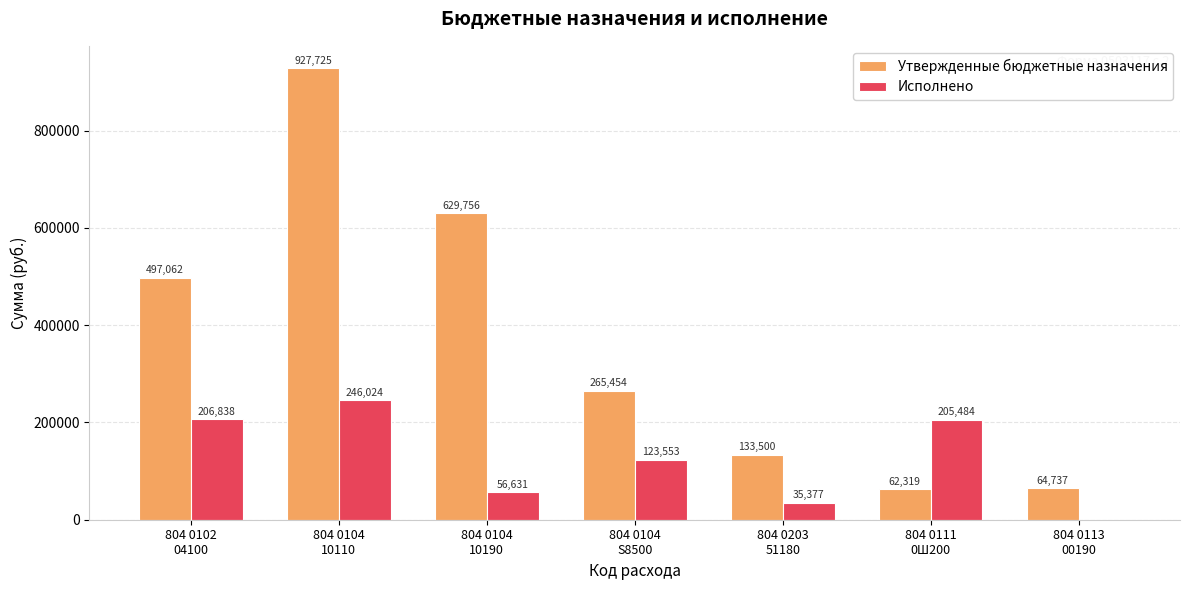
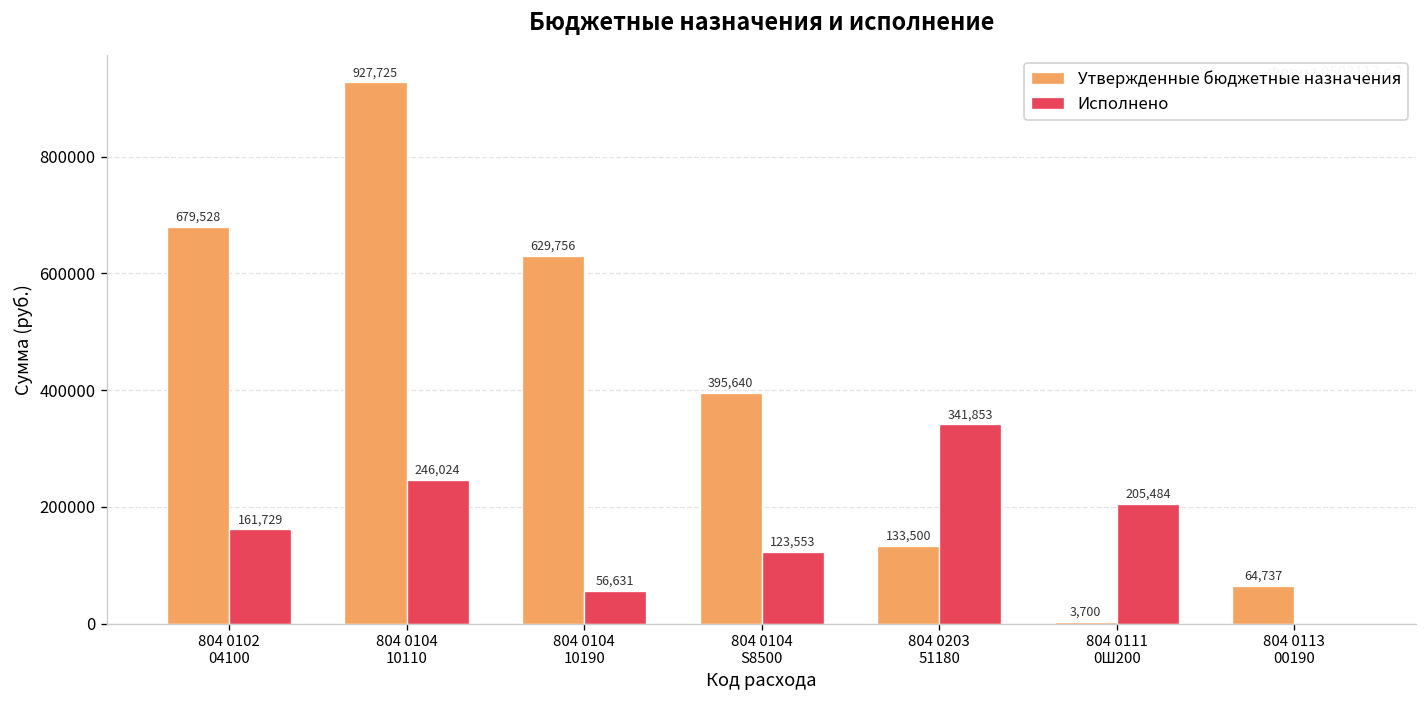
  {
    "Утвержденные бюджетные назначения": {
-     "804 0102 04100": "497,062",
+     "804 0102 04100": "679,528",
      "804 0104 10110": "927,725",
      "804 0104 10190": "629,756",
-     "804 0104 S8500": "265,454",
+     "804 0104 S8500": "395,640",
      "804 0203 51180": "133,500",
-     "804 0111 0Ш200": "62,319",
+     "804 0111 0Ш200": "3,700",
      "804 0113 00190": "64,737"
    },
    "Исполнено": {
-     "804 0102 04100": "206,838",
+     "804 0102 04100": "161,729",
      "804 0104 10110": "246,024",
      "804 0104 10190": "56,631",
      "804 0104 S8500": "123,553",
-     "804 0203 51180": "35,377",
+     "804 0203 51180": "341,853",
      "804 0111 0Ш200": "205,484"
    }
  }
